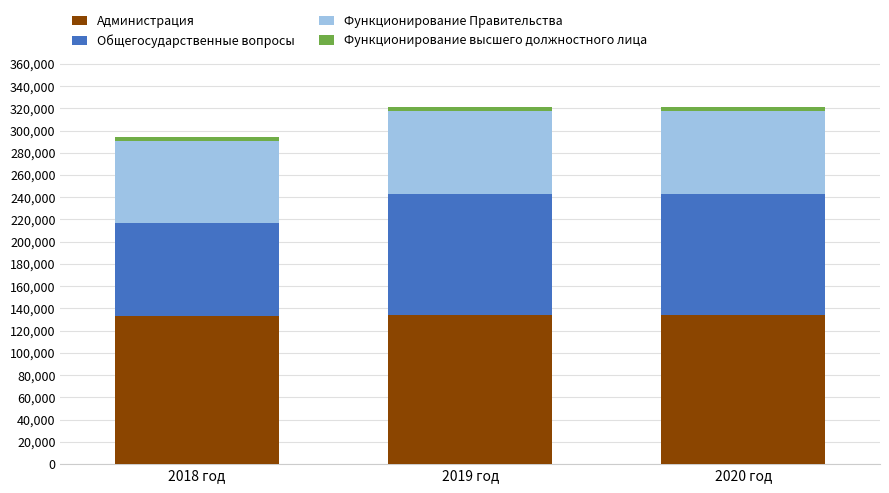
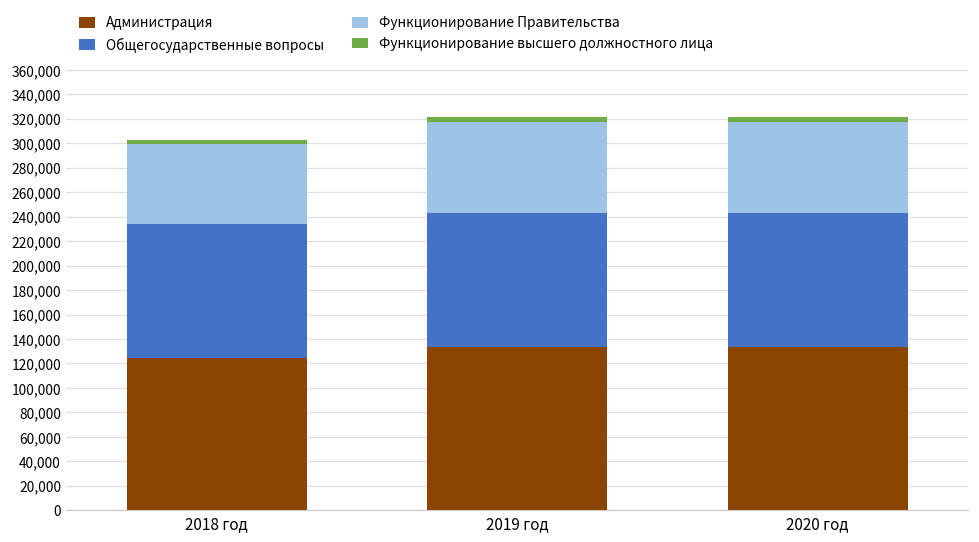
  {
    "Администрация": {
-     "2018 год": "133,000",
+     "2018 год": "125,000",
      "2019 год": "134,000",
      "2020 год": "134,000"
    },
    "Общегосударственные вопросы": {
-     "2018 год": "83,000",
+     "2018 год": "109,000",
      "2019 год": "110,000",
      "2020 год": "110,000"
    },
    "Функционирование Правительства": {
-     "2018 год": "74,000",
+     "2018 год": "66,000",
      "2019 год": "74,000",
      "2020 год": "74,000"
    },
    "Функционирование высшего должностного лица": {
      "2018 год": "4,000",
      "2019 год": "4,000",
      "2020 год": "4,000"
    }
  }
